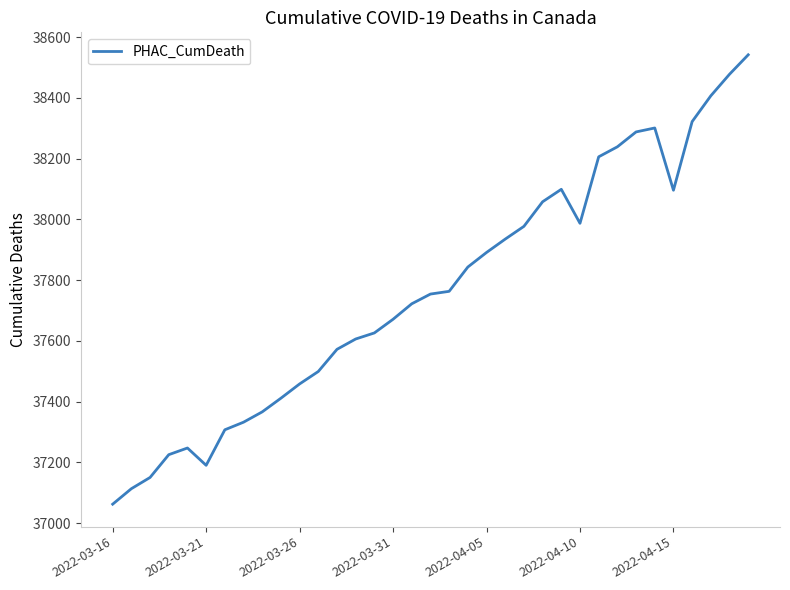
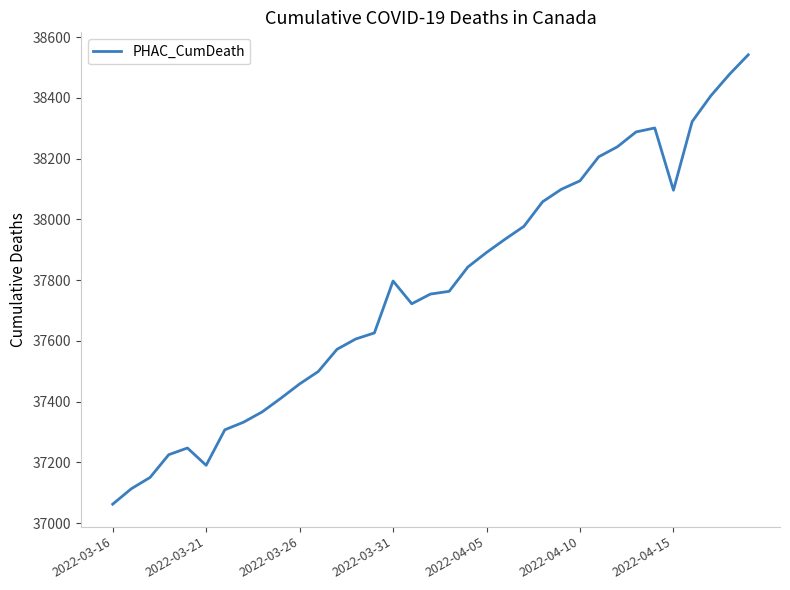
  {
    "2022-03-16": 37060,
    "2022-03-21": 37190,
    "2022-03-26": 37460,
-   "2022-03-31": 37670,
+   "2022-03-31": 37800,
    "2022-04-05": 37890,
-   "2022-04-10": 37990,
+   "2022-04-10": 38130,
    "2022-04-15": 38100
  }
